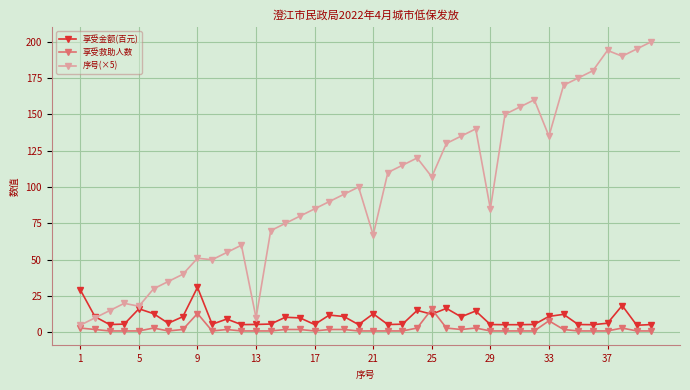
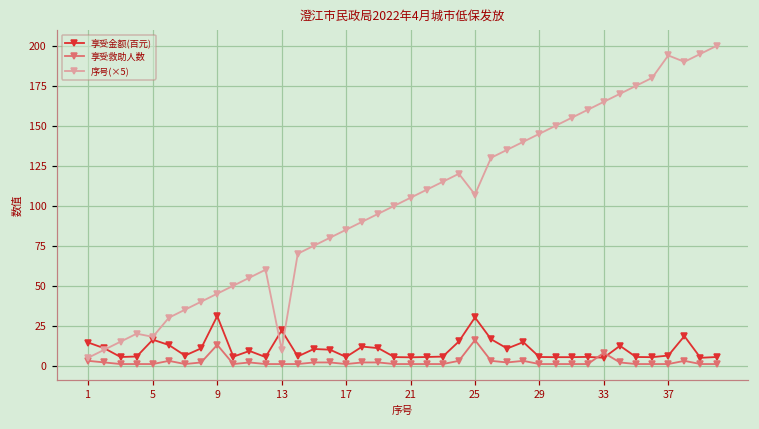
  {
    "享受金额(百元)": {
-     "1": 29,
+     "1": 14,
      "5": 16,
      "9": 31,
-     "13": 5,
+     "13": 22,
      "17": 5,
-     "21": 13,
-     "25": 13,
+     "21": 5,
+     "25": 30,
      "29": 5,
-     "33": 11,
+     "33": 5,
      "37": 6
    },
    "享受救助人数": {
      "1": 3,
      "5": 1,
      "9": 13,
      "13": 1,
      "17": 1,
      "21": 1,
      "25": 16,
      "29": 1,
      "33": 8,
      "37": 1
    },
    "序号(×5)": {
      "1": 5,
      "5": 18,
-     "9": 51,
+     "9": 45,
      "13": 10,
      "17": 85,
-     "21": 67,
+     "21": 105,
      "25": 107,
-     "29": 85,
-     "33": 135,
+     "29": 145,
+     "33": 165,
      "37": 194
    }
  }
